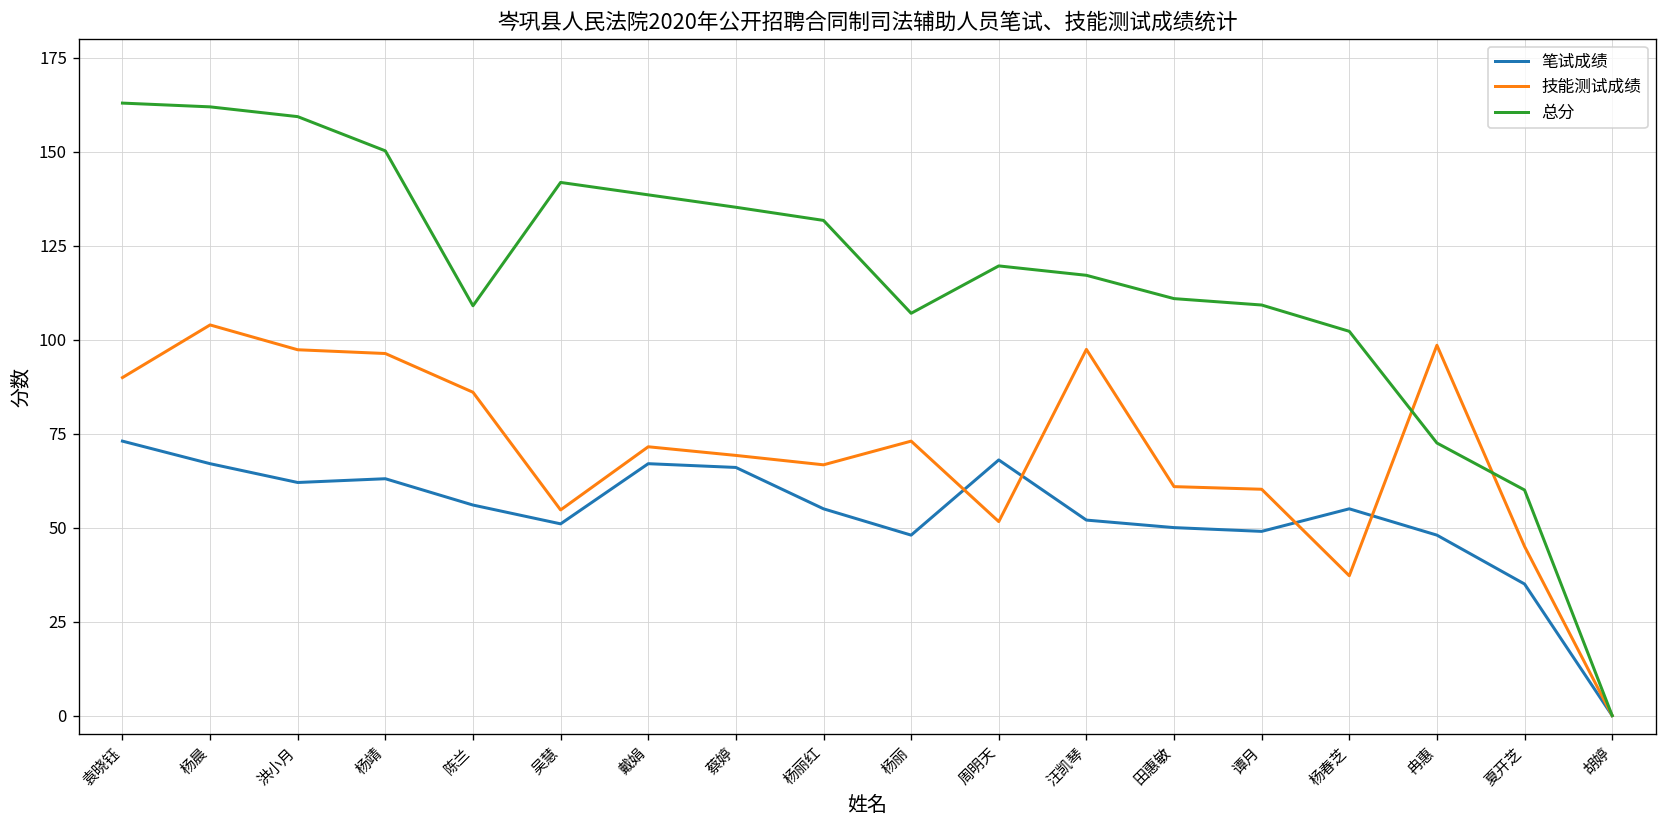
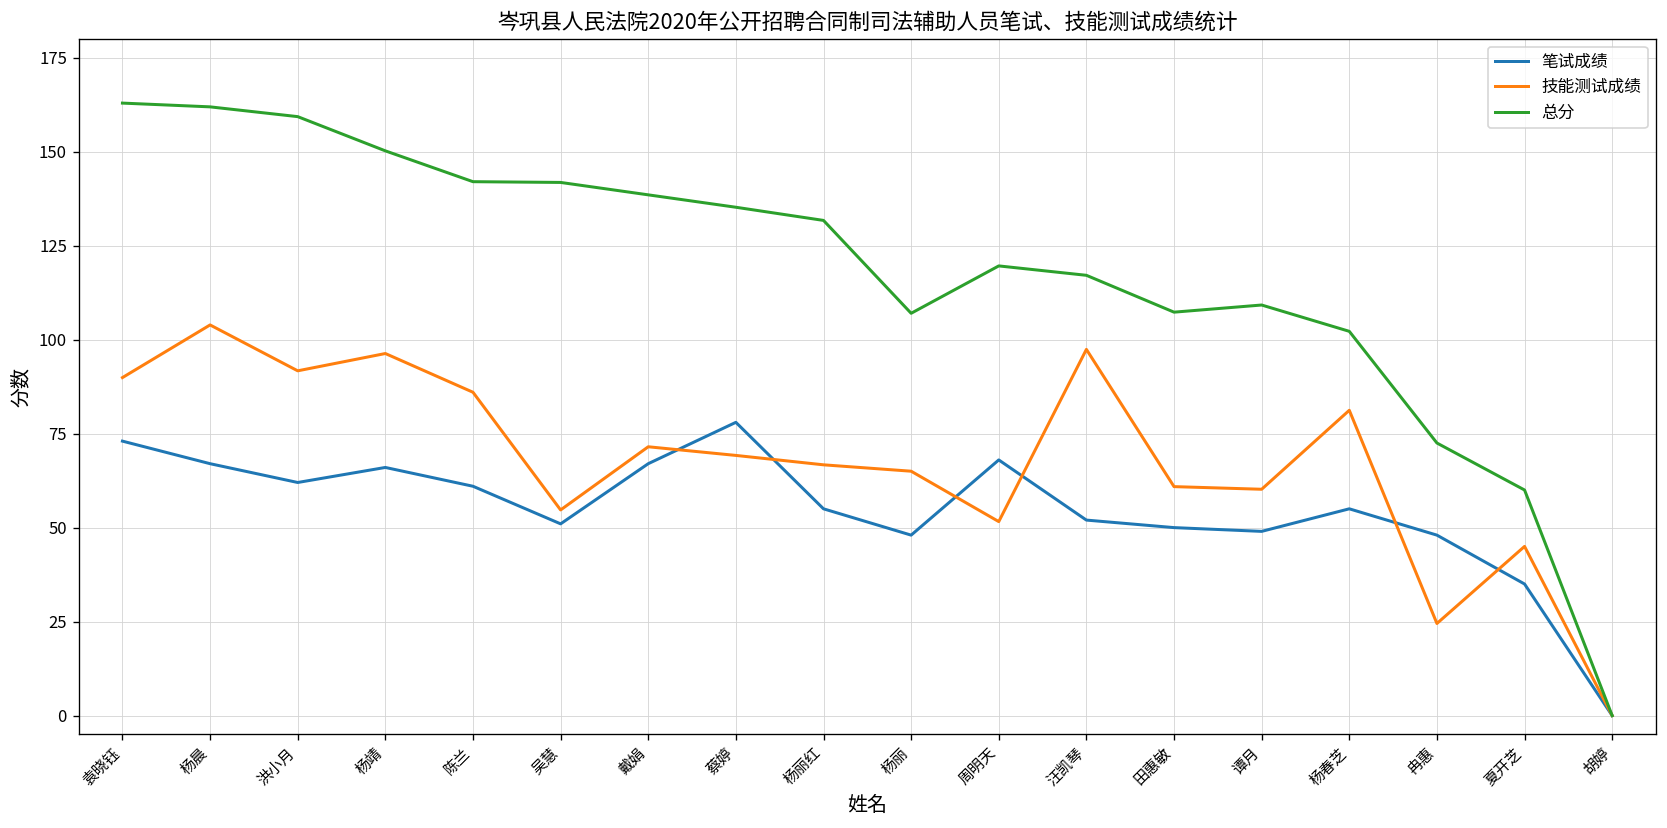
  {
    "笔试成绩": {
      "袁晓钰": 73,
      "杨晨": 67,
      "洪小月": 62,
-     "杨靖": 63,
-     "陈兰": 56,
+     "杨靖": 66,
+     "陈兰": 61,
      "吴慧": 51,
      "戴娟": 67,
-     "蔡婷": 66,
+     "蔡婷": 78,
      "杨丽红": 55,
      "杨丽": 48,
      "周明天": 68,
      "汪凯琴": 52,
      "田惠敏": 50,
      "谭月": 49,
      "杨春芝": 55,
      "冉惠": 48,
      "夏开芝": 35
    },
    "技能测试成绩": {
      "袁晓钰": 90,
      "杨晨": 104,
-     "洪小月": 97,
+     "洪小月": 92,
      "杨靖": 96,
      "陈兰": 86,
      "吴慧": 55,
      "戴娟": 72,
      "蔡婷": 69,
      "杨丽红": 67,
-     "杨丽": 73,
+     "杨丽": 65,
      "周明天": 52,
      "汪凯琴": 97,
      "田惠敏": 61,
      "谭月": 60,
-     "杨春芝": 37,
-     "冉惠": 99,
+     "杨春芝": 81,
+     "冉惠": 25,
      "夏开芝": 45
    },
    "总分": {
      "袁晓钰": 163,
      "杨晨": 162,
      "洪小月": 159,
      "杨靖": 150,
-     "陈兰": 109,
+     "陈兰": 142,
      "吴慧": 142,
      "戴娟": 139,
      "蔡婷": 135,
      "杨丽红": 132,
      "杨丽": 107,
      "周明天": 120,
      "汪凯琴": 117,
-     "田惠敏": 111,
+     "田惠敏": 107,
      "谭月": 109,
      "杨春芝": 102,
      "冉惠": 73,
      "夏开芝": 60
    }
  }
